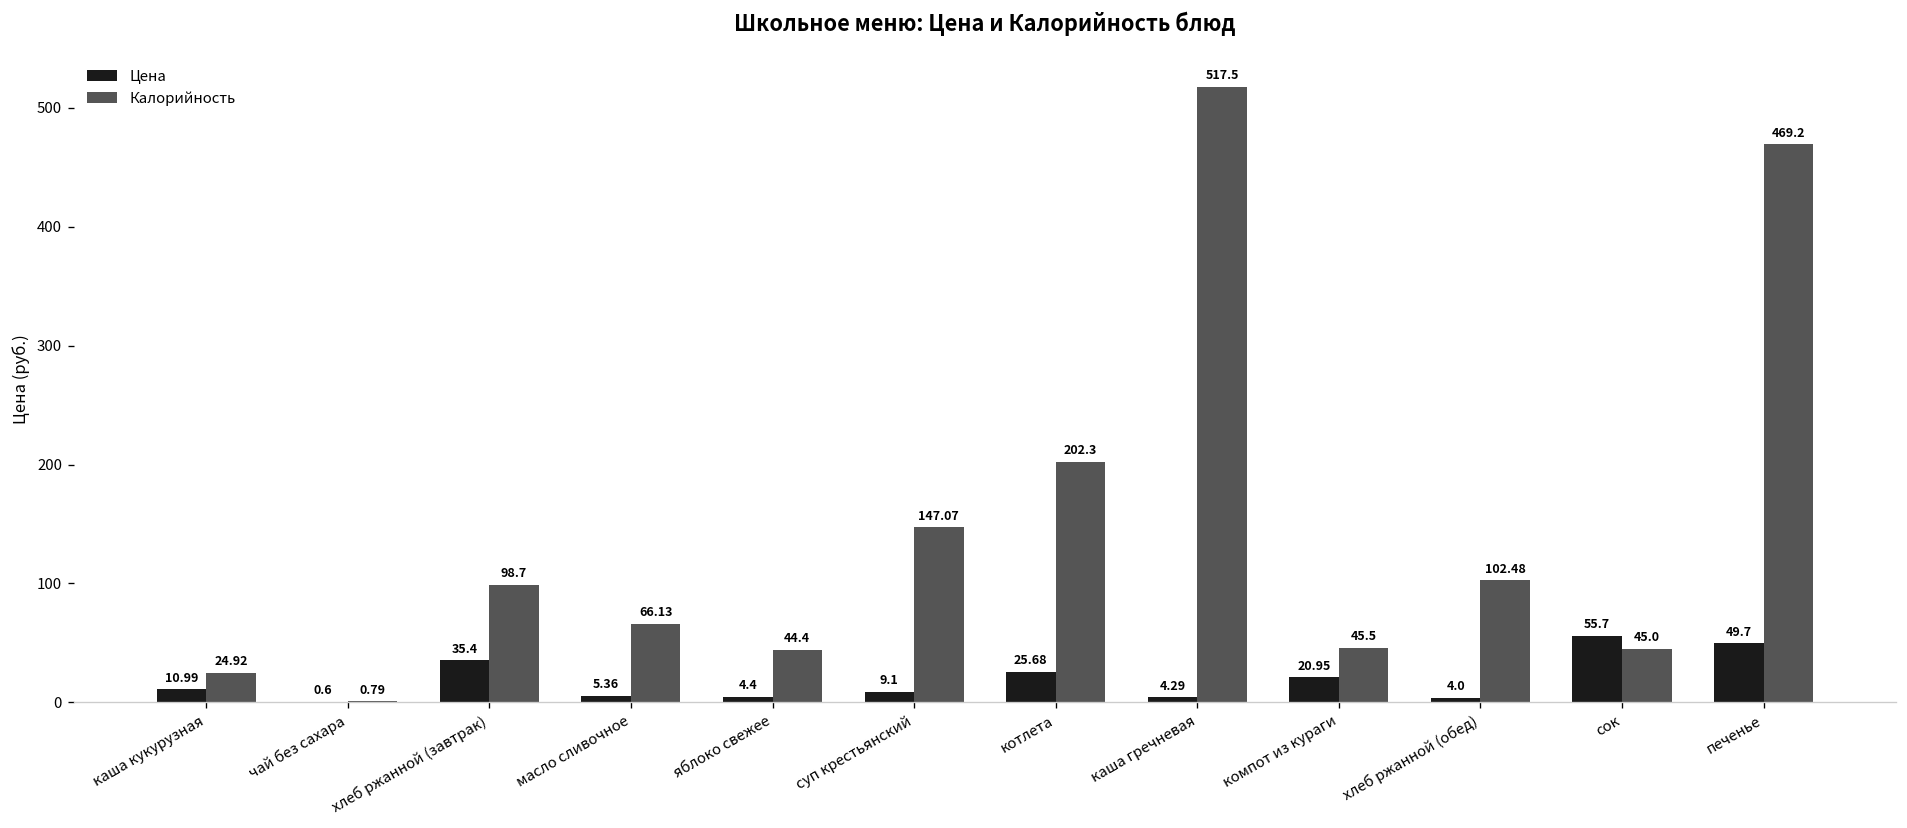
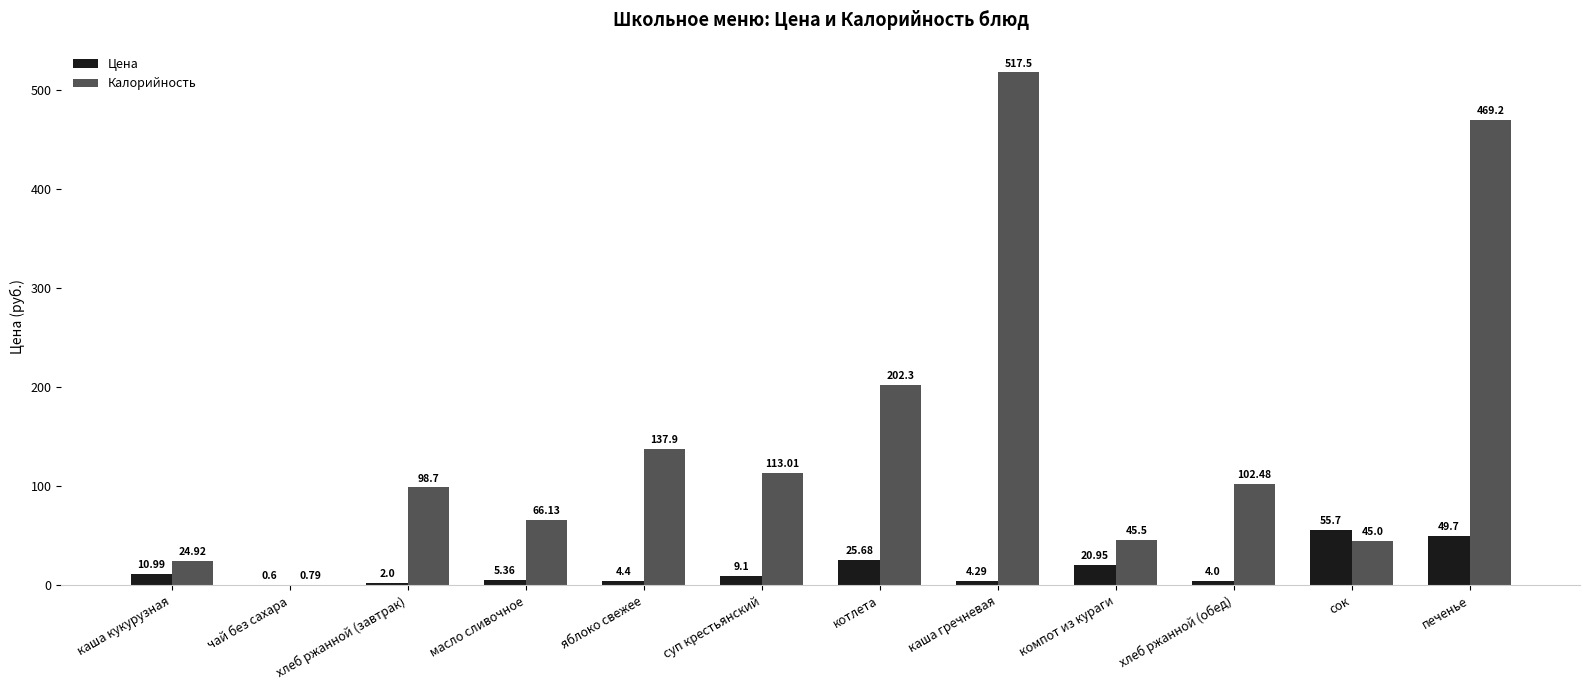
  {
    "Цена": {
      "каша кукурузная": 10.99,
      "чай без сахара": 0.6,
-     "хлеб ржанной (завтрак)": 35.4,
+     "хлеб ржанной (завтрак)": 2.0,
      "масло сливочное": 5.36,
      "яблоко свежее": 4.4,
      "суп крестьянский": 9.1,
      "котлета": 25.68,
      "каша гречневая": 4.29,
      "компот из кураги": 20.95,
      "хлеб ржанной (обед)": 4.0,
      "сок": 55.7,
      "печенье": 49.7
    },
    "Калорийность": {
      "каша кукурузная": 24.92,
      "чай без сахара": 0.79,
      "хлеб ржанной (завтрак)": 98.7,
      "масло сливочное": 66.13,
-     "яблоко свежее": 44.4,
-     "суп крестьянский": 147.07,
+     "яблоко свежее": 137.9,
+     "суп крестьянский": 113.01,
      "котлета": 202.3,
      "каша гречневая": 517.5,
      "компот из кураги": 45.5,
      "хлеб ржанной (обед)": 102.48,
      "сок": 45.0,
      "печенье": 469.2
    }
  }
